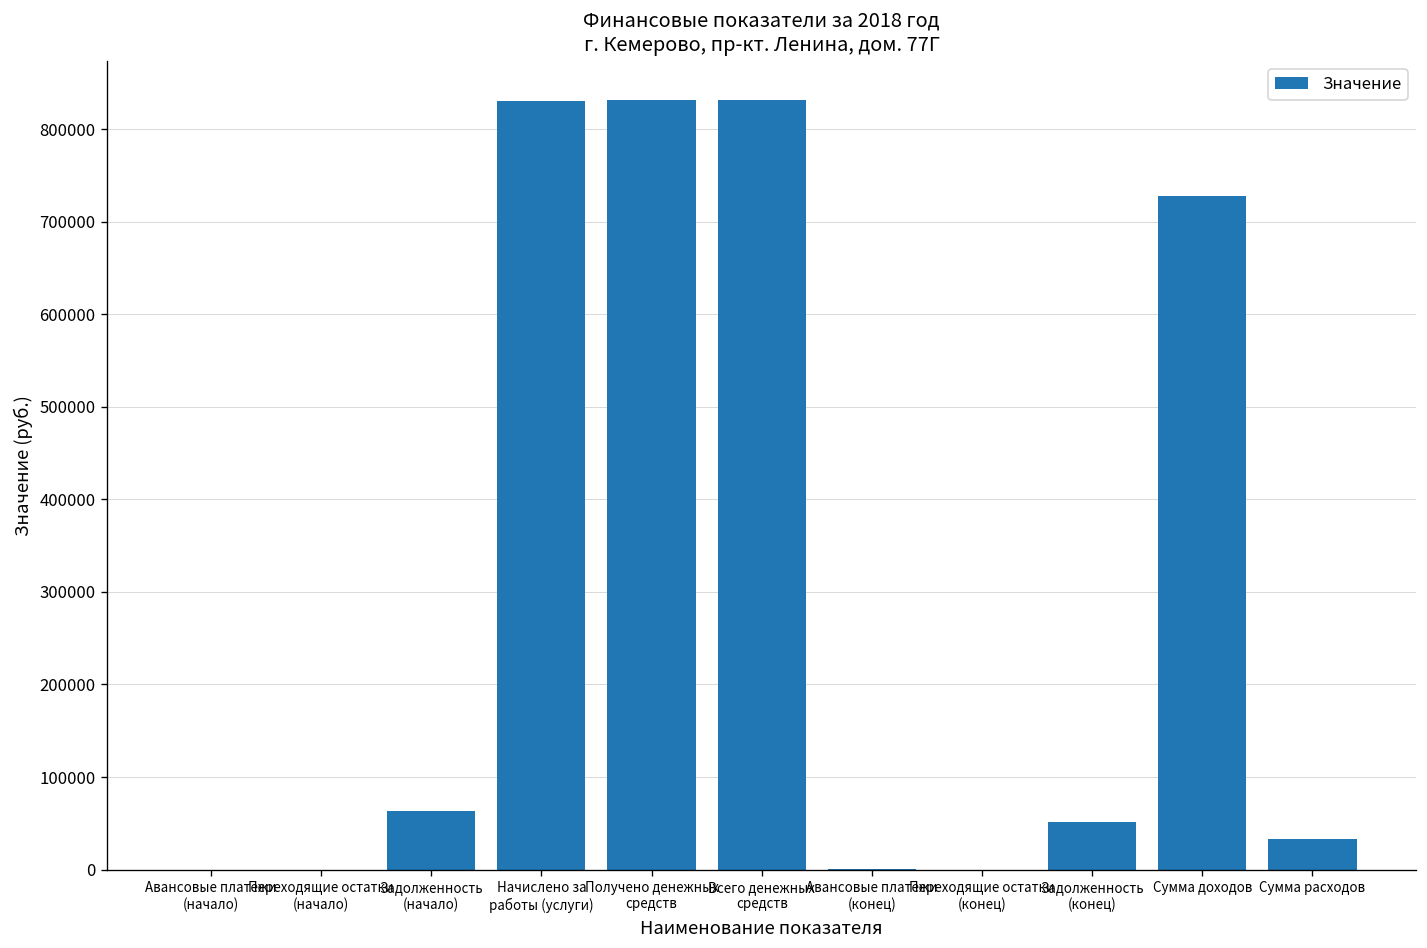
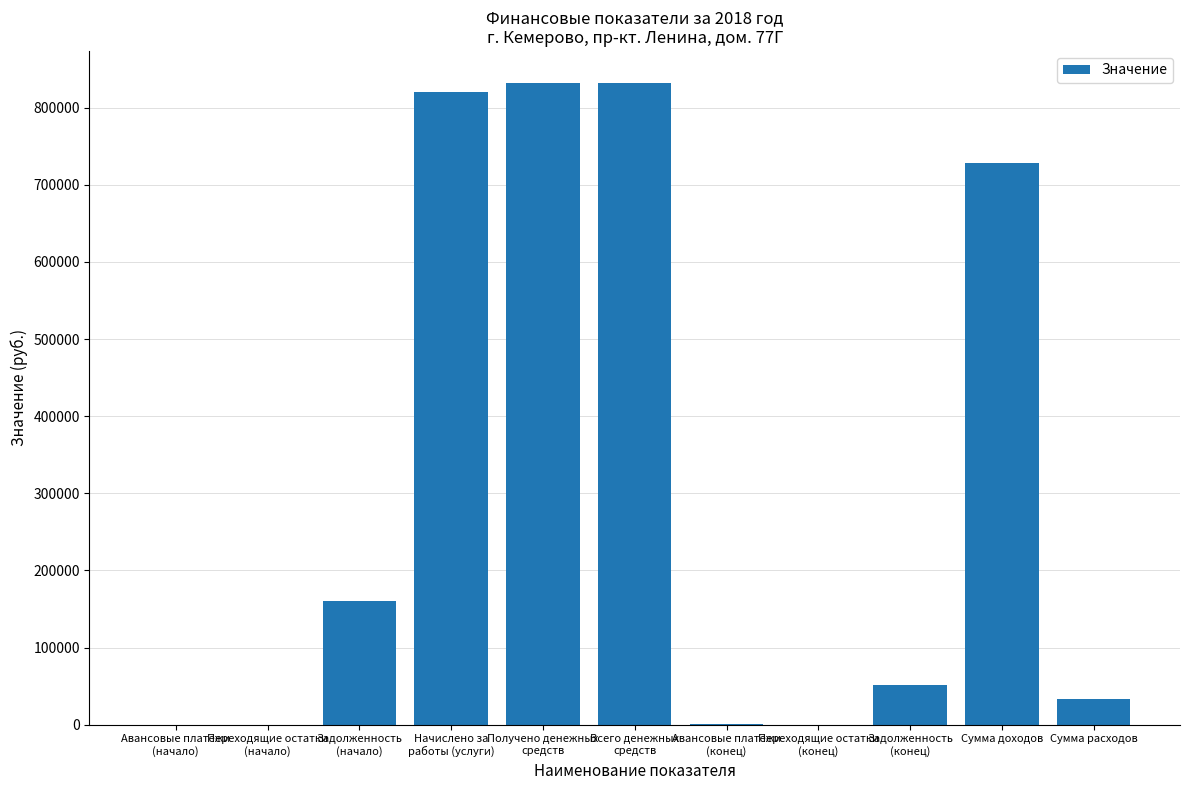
  {
-   "Задолженность (начало)": 60000,
-   "Начислено за работы (услуги)": 830000,
+   "Задолженность (начало)": 160000,
+   "Начислено за работы (услуги)": 820000,
    "Получено денежных средств": 830000,
    "Всего денежных средств": 830000,
    "Задолженность (конец)": 50000,
    "Сумма доходов": 730000,
    "Сумма расходов": 30000
  }
